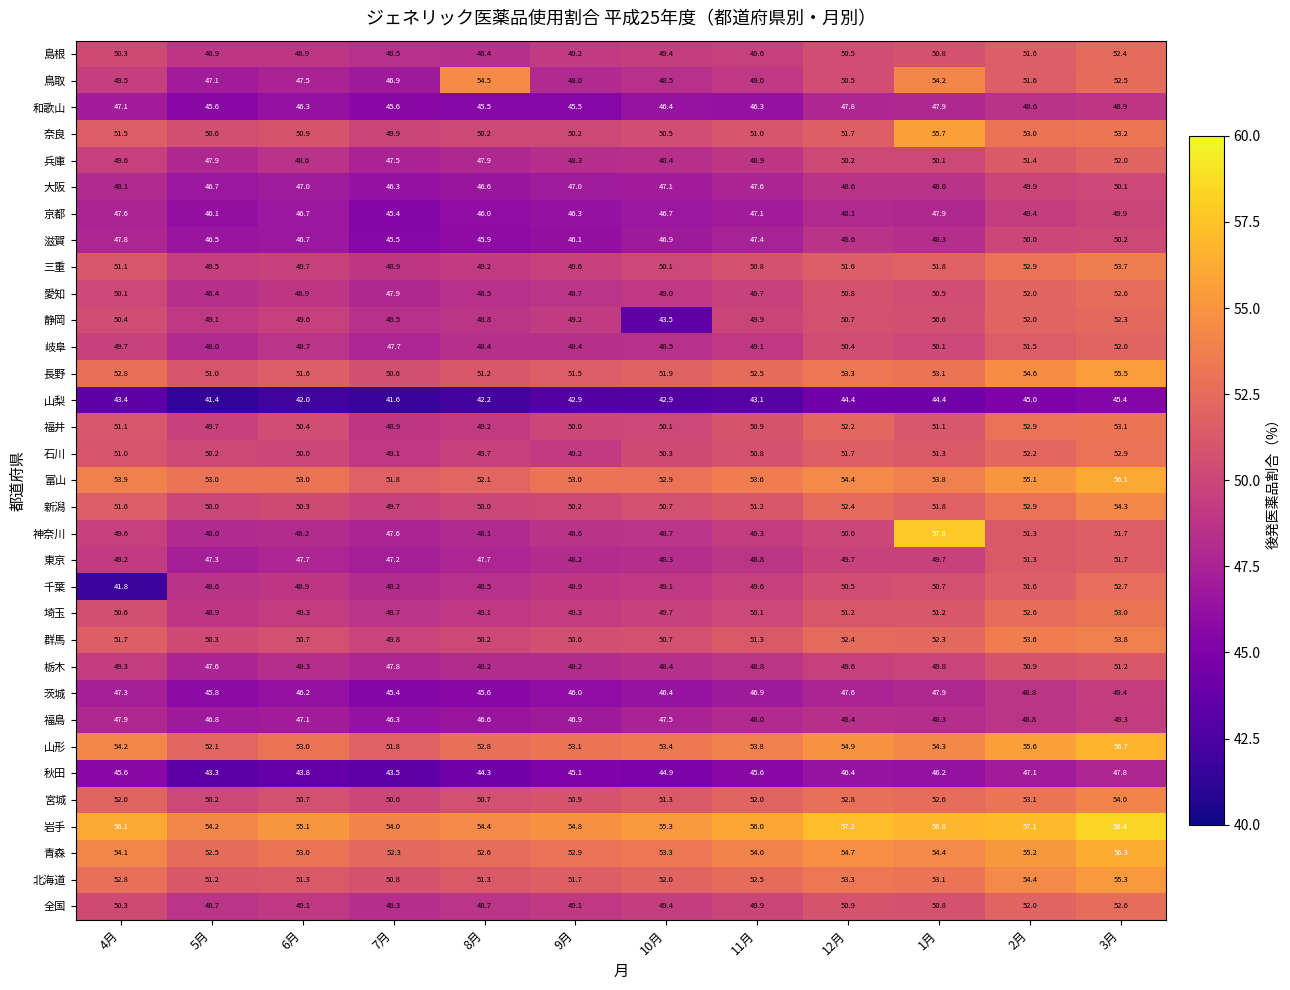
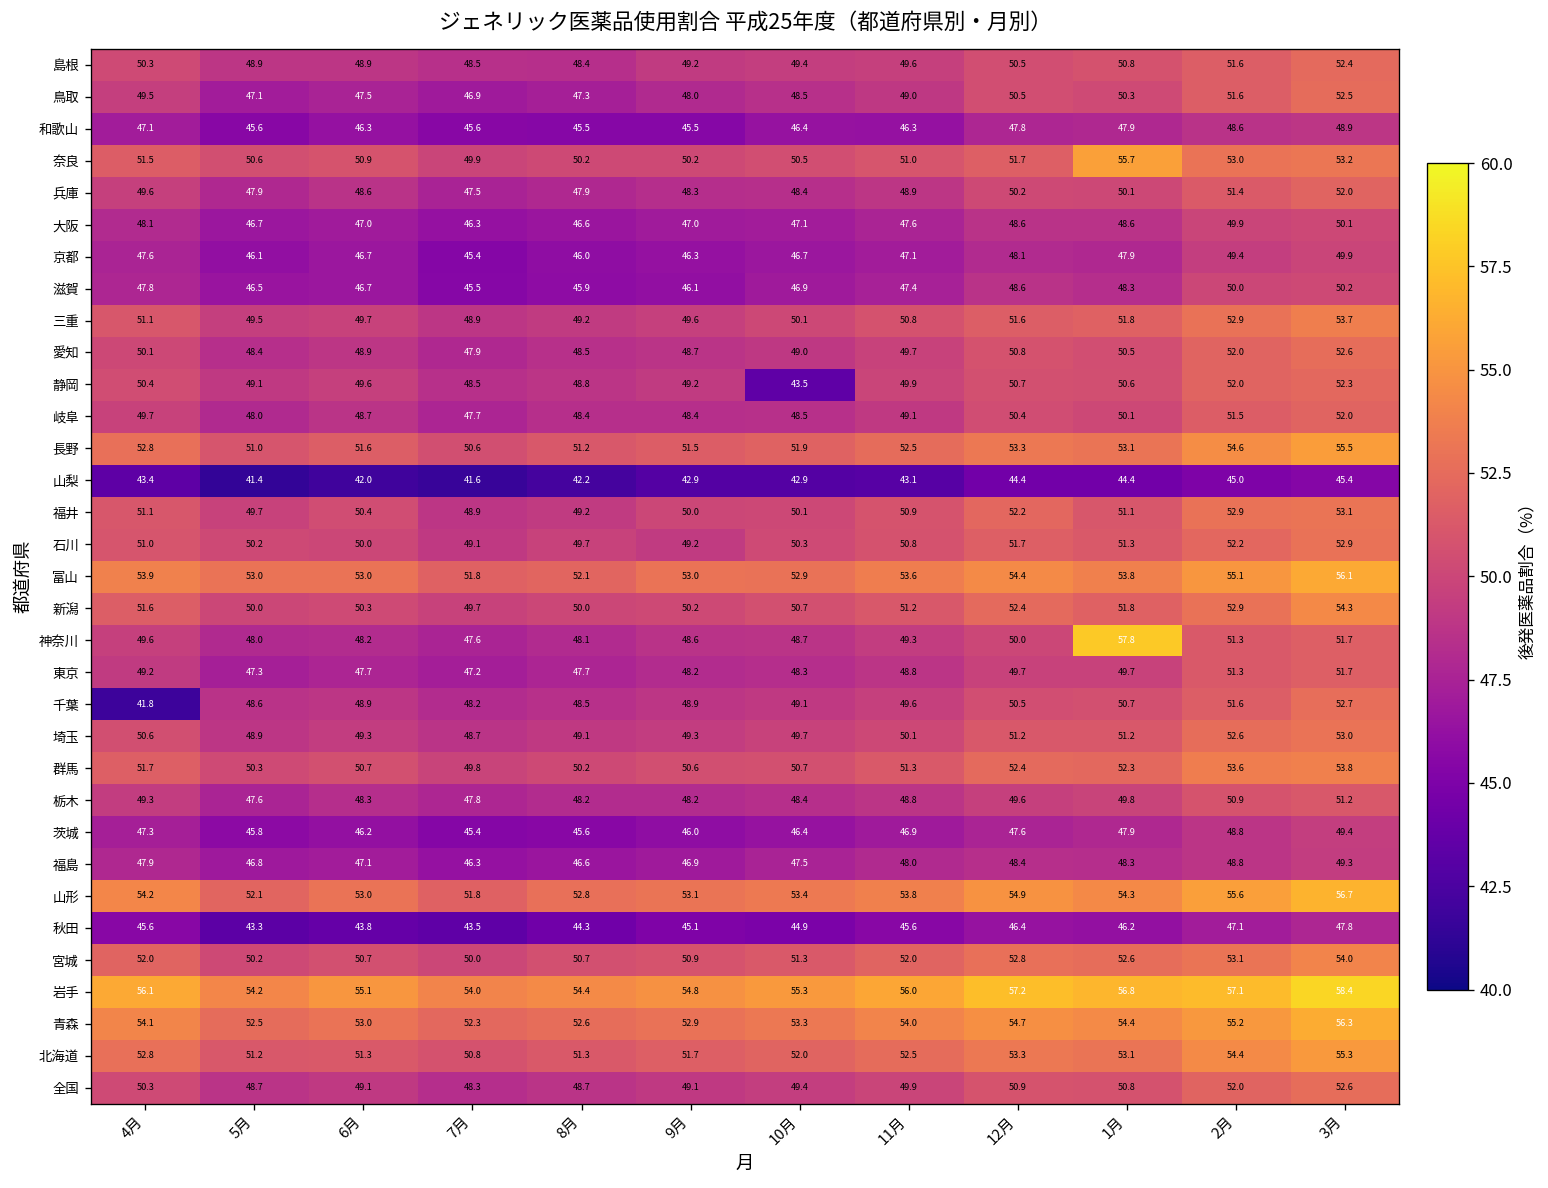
  {
    "鳥取": {
      "4月": 49.5,
      "5月": 47.1,
      "6月": 47.5,
      "7月": 46.9,
-     "8月": 54.5,
+     "8月": 47.3,
      "9月": 48.0,
      "10月": 48.5,
      "11月": 49.0,
      "12月": 50.5,
-     "1月": 54.2,
+     "1月": 50.3,
      "2月": 51.6,
      "3月": 52.5
    }
  }
